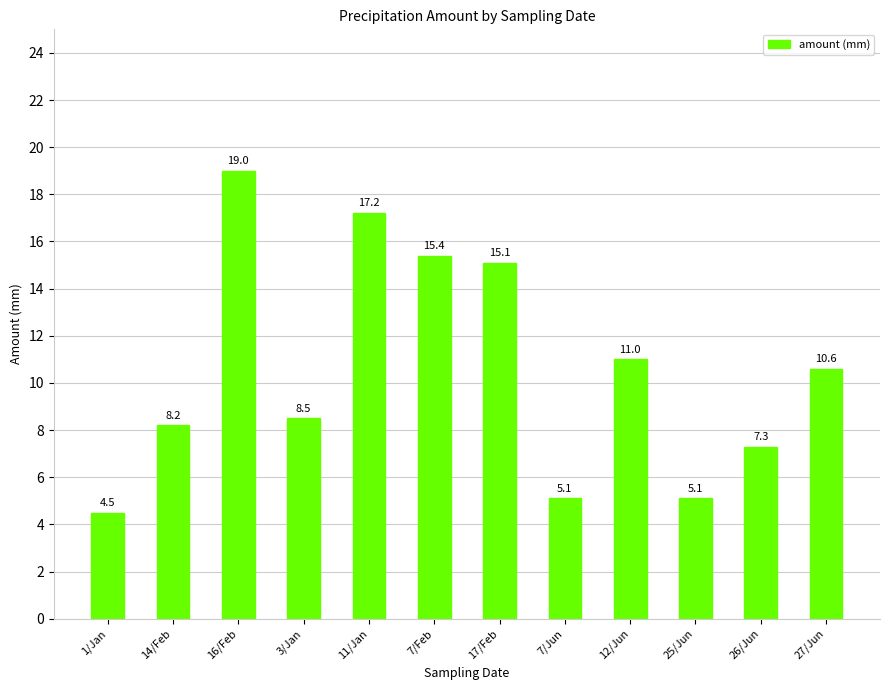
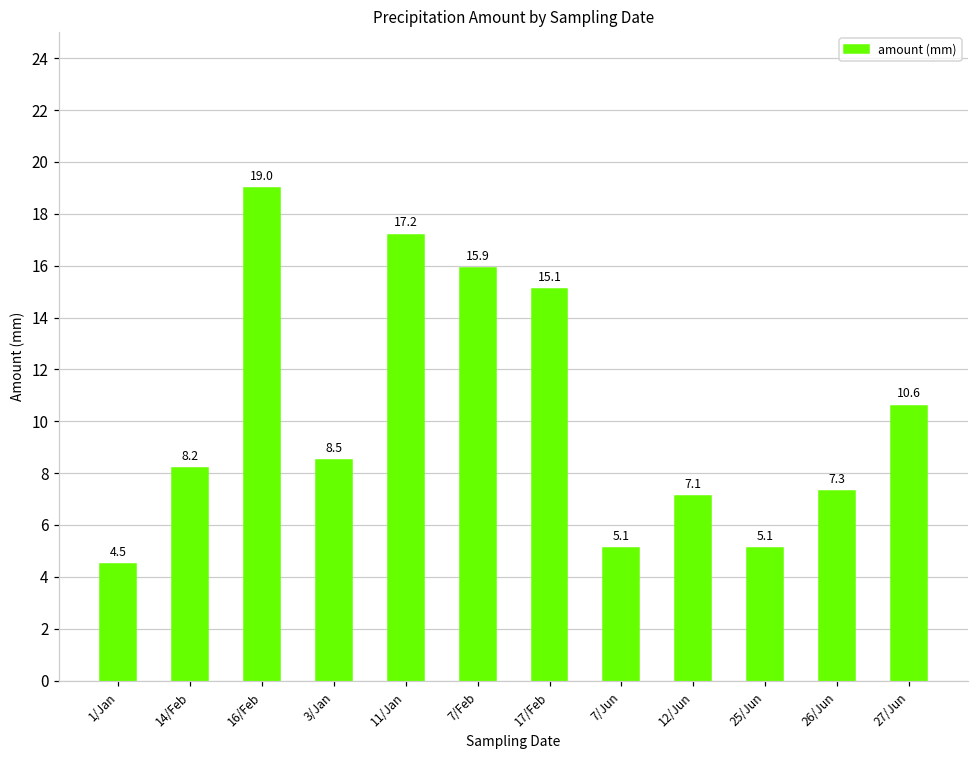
  {
    "1/Jan": 4.5,
    "14/Feb": 8.2,
    "16/Feb": 19.0,
    "3/Jan": 8.5,
    "11/Jan": 17.2,
-   "7/Feb": 15.4,
+   "7/Feb": 15.9,
    "17/Feb": 15.1,
    "7/Jun": 5.1,
-   "12/Jun": 11.0,
+   "12/Jun": 7.1,
    "25/Jun": 5.1,
    "26/Jun": 7.3,
    "27/Jun": 10.6
  }
